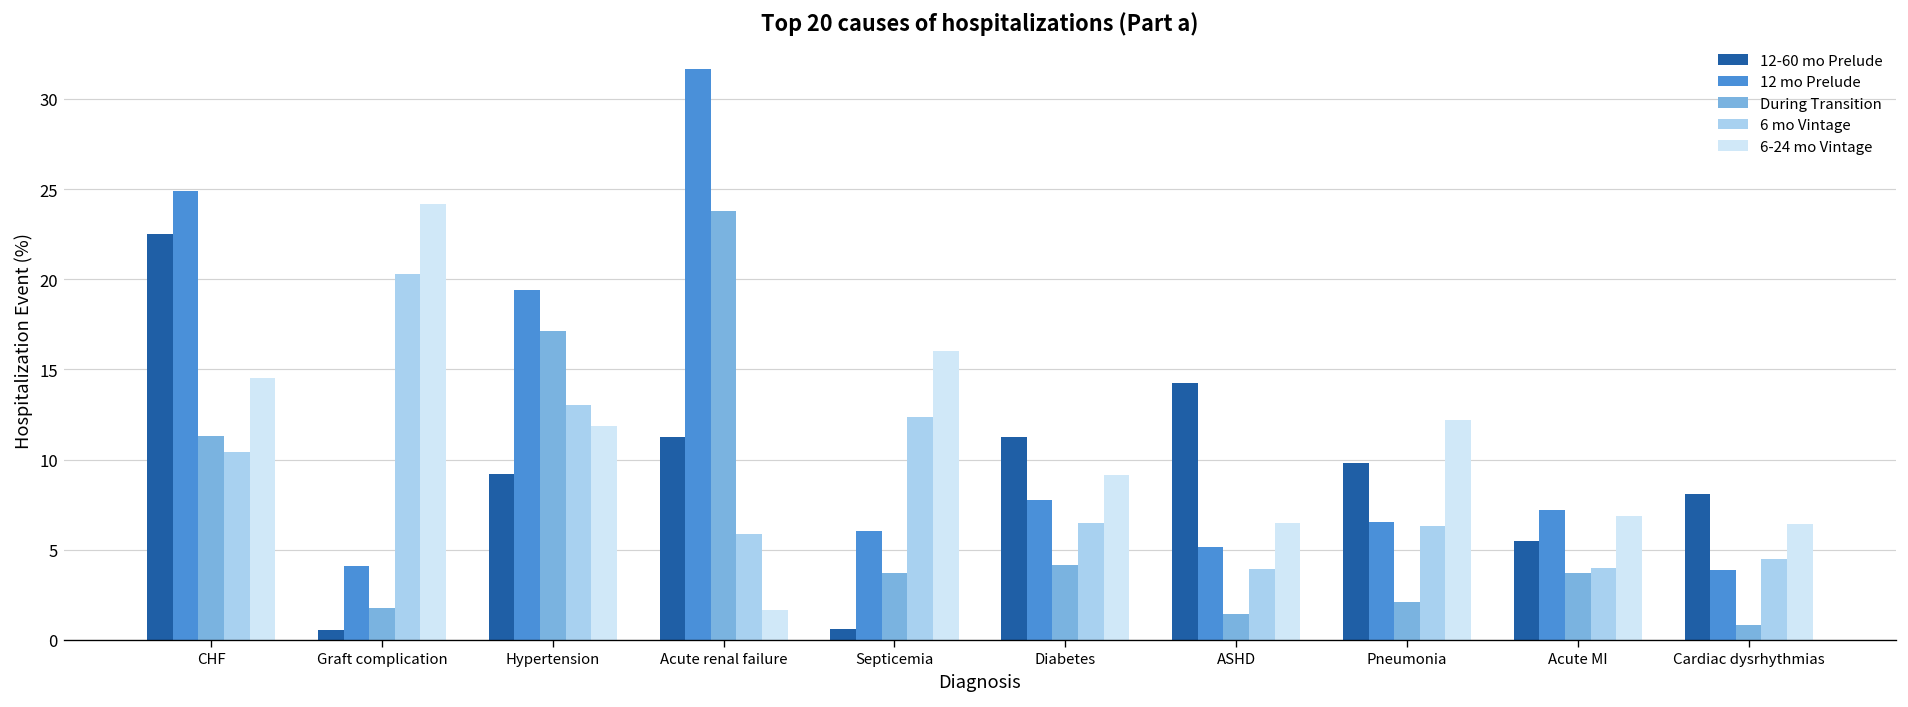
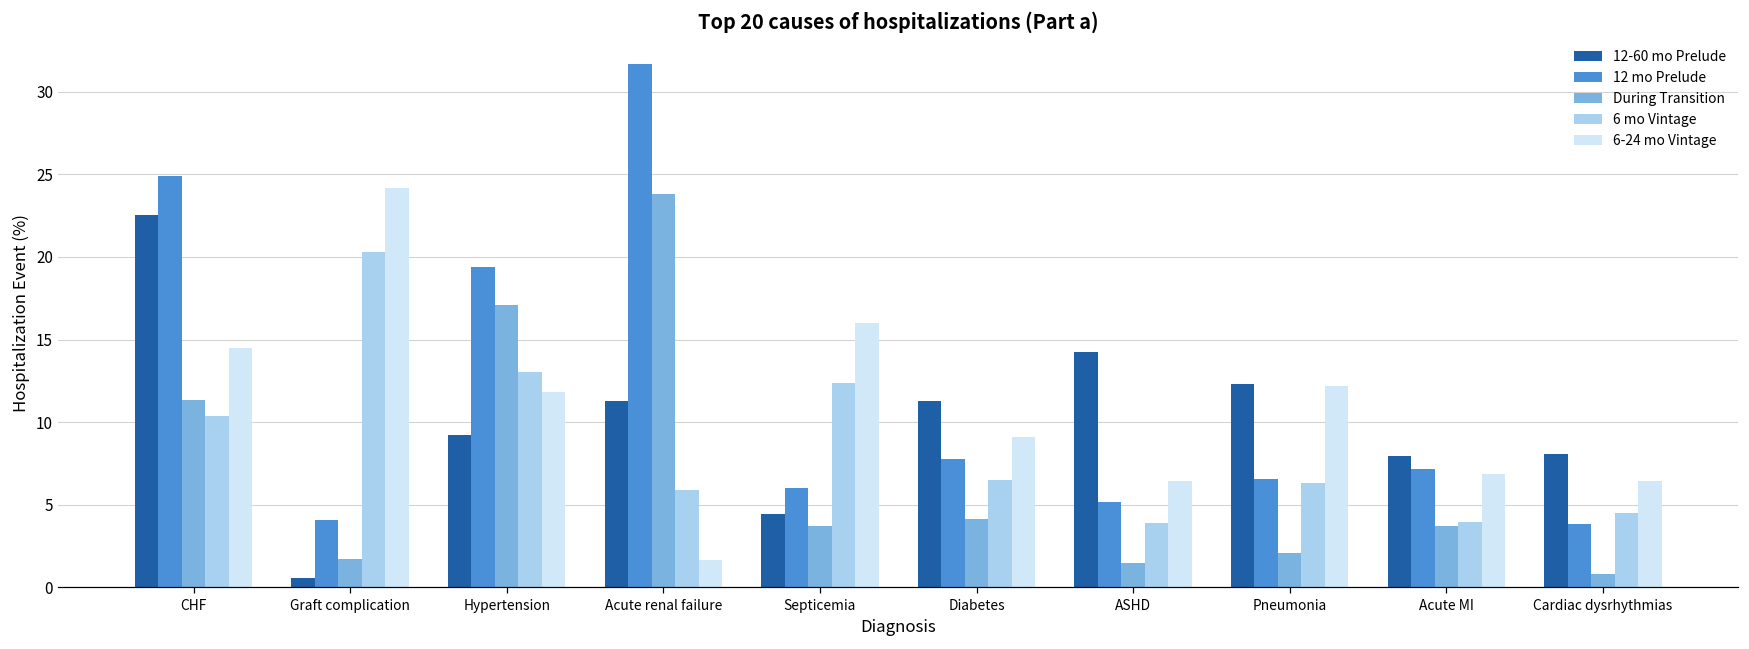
  {
    "12-60 mo Prelude": {
      "CHF": 22.5,
      "Graft complication": 0.6,
      "Hypertension": 9.2,
      "Acute renal failure": 11.3,
-     "Septicemia": 0.6,
+     "Septicemia": 4.4,
      "Diabetes": 11.3,
      "ASHD": 14.3,
-     "Pneumonia": 9.8,
-     "Acute MI": 5.5,
+     "Pneumonia": 12.3,
+     "Acute MI": 7.9,
      "Cardiac dysrhythmias": 8.1
    }
  }
